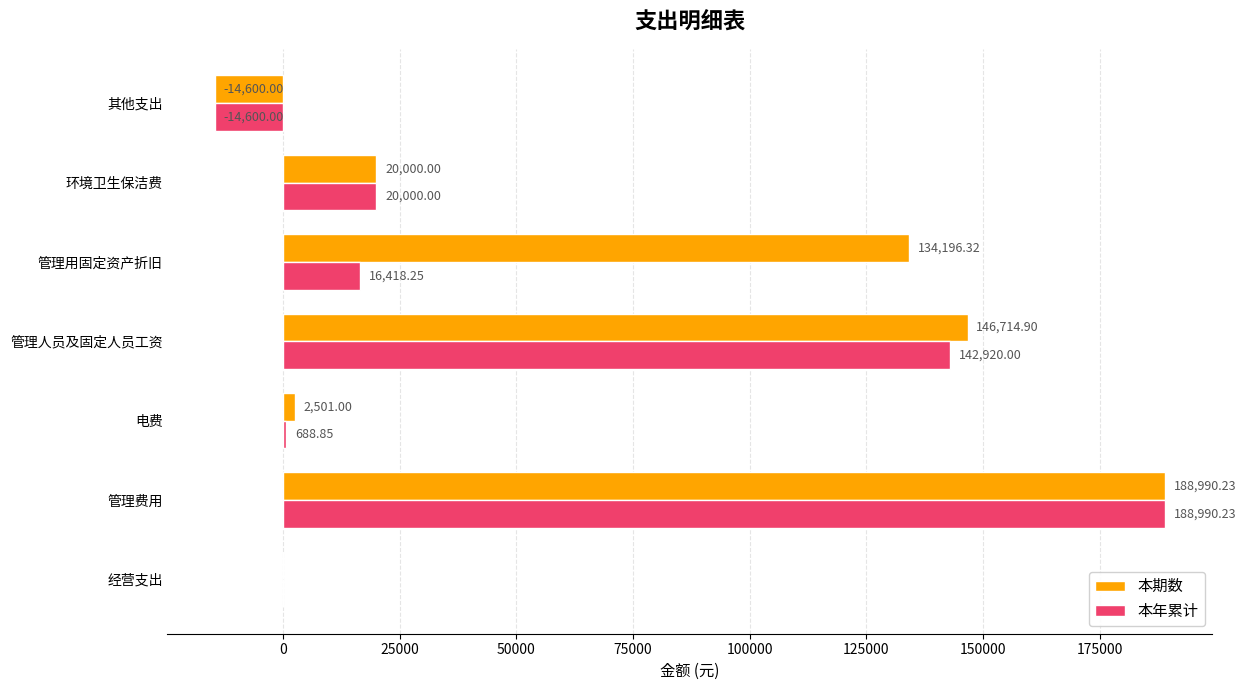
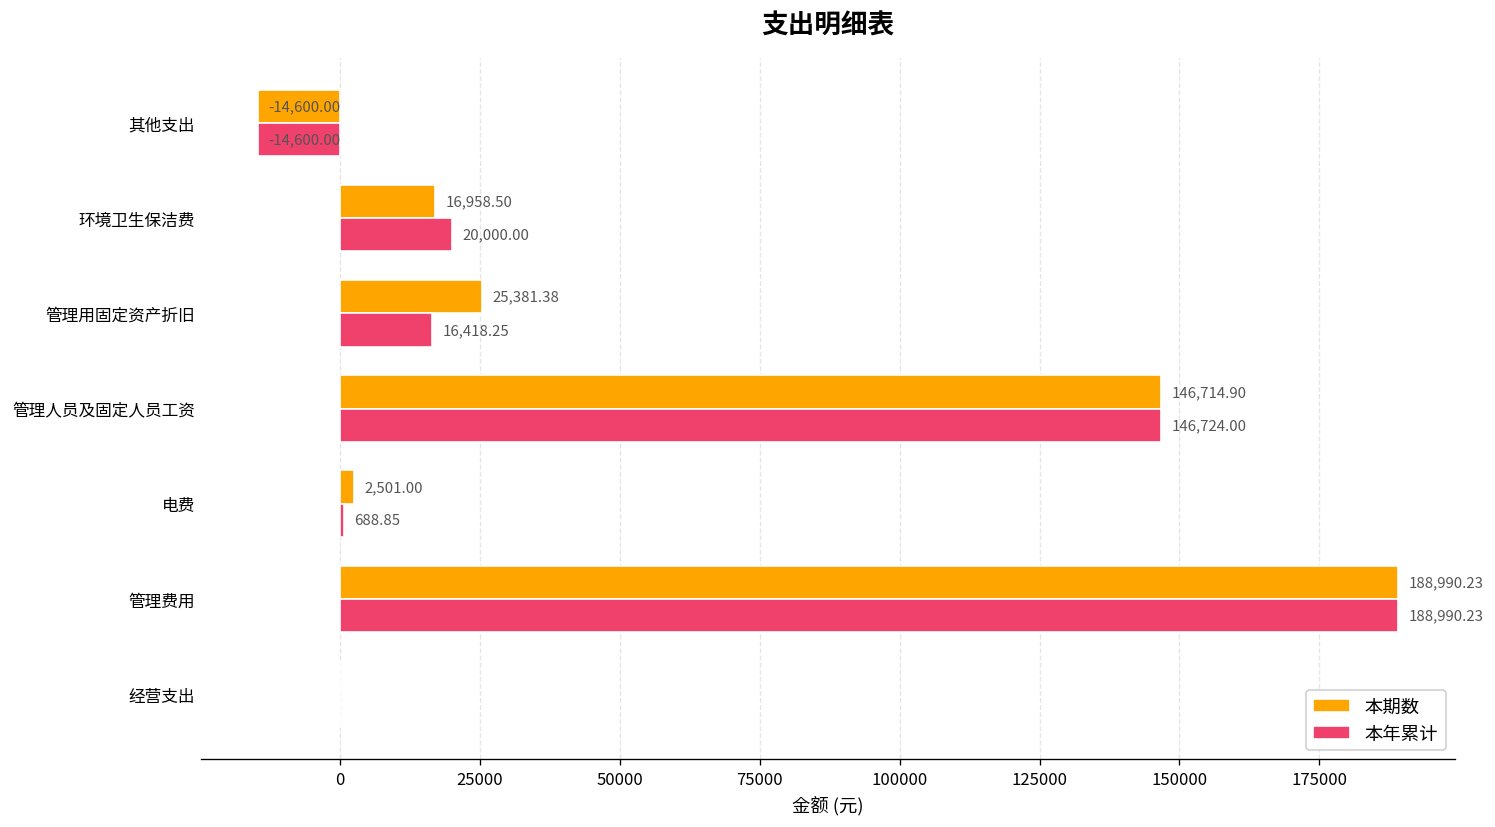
  {
    "本期数": {
      "其他支出": "-14,600.00",
-     "环境卫生保洁费": "20,000.00",
-     "管理用固定资产折旧": "134,196.32",
+     "环境卫生保洁费": "16,958.50",
+     "管理用固定资产折旧": "25,381.38",
      "管理人员及固定人员工资": "146,714.90",
      "电费": "2,501.00",
      "管理费用": "188,990.23"
    },
    "本年累计": {
      "其他支出": "-14,600.00",
      "环境卫生保洁费": "20,000.00",
      "管理用固定资产折旧": "16,418.25",
-     "管理人员及固定人员工资": "142,920.00",
+     "管理人员及固定人员工资": "146,724.00",
      "电费": "688.85",
      "管理费用": "188,990.23"
    }
  }
